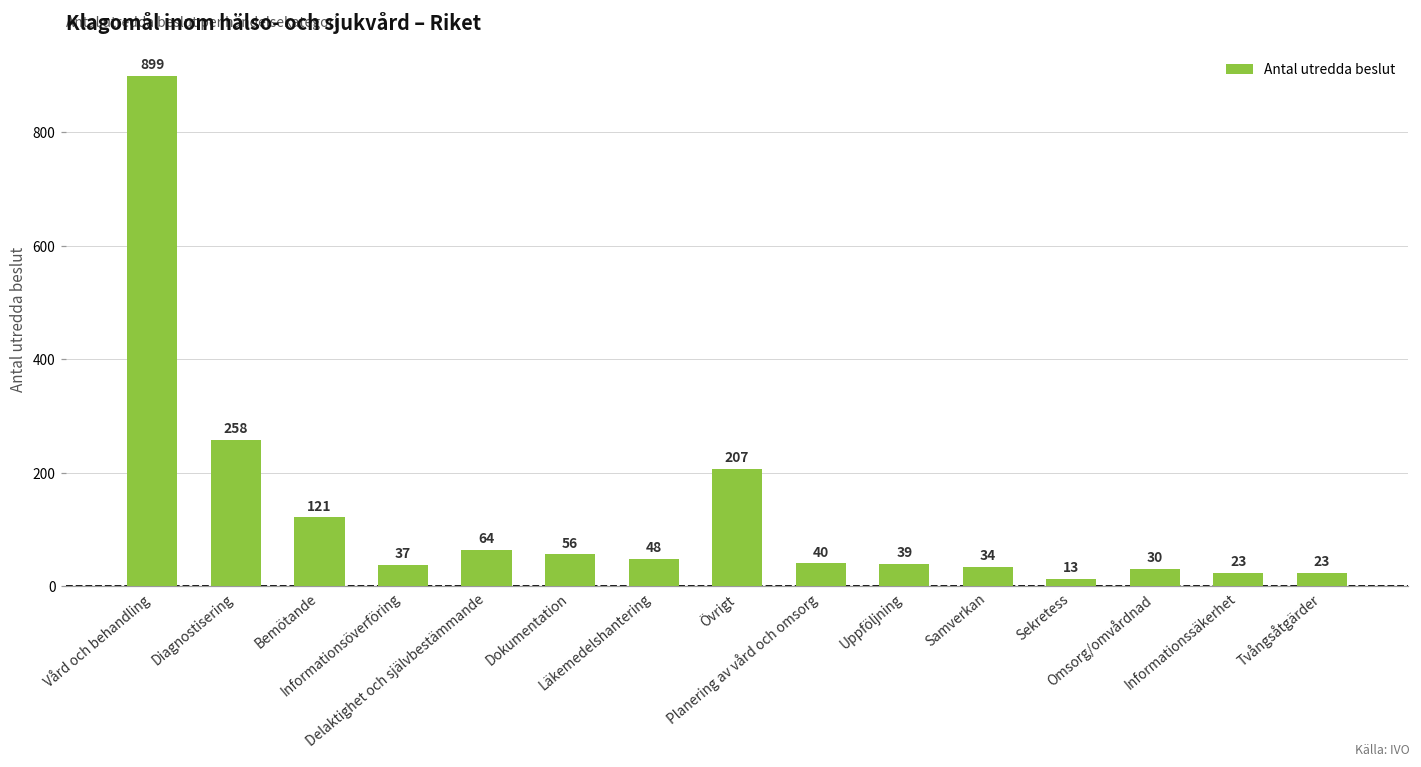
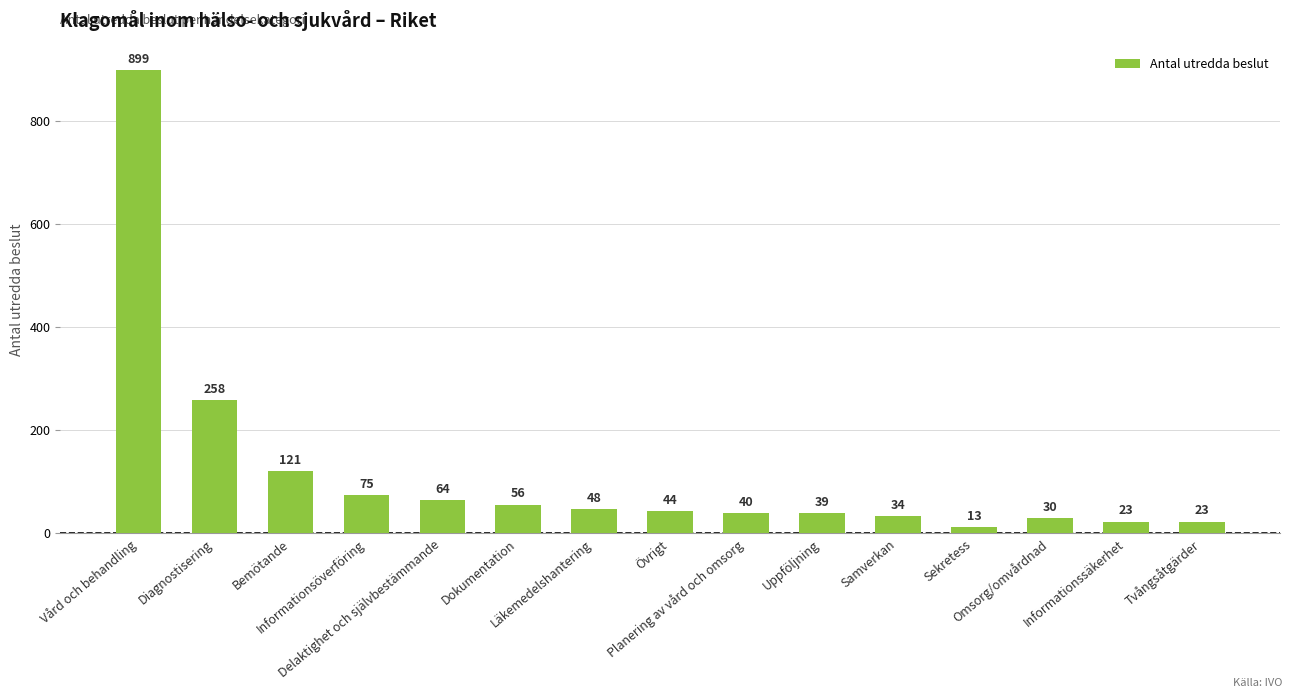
  {
    "Vård och behandling": 899,
    "Diagnostisering": 258,
    "Bemötande": 121,
-   "Informationsöverföring": 37,
+   "Informationsöverföring": 75,
    "Delaktighet och självbestämmande": 64,
    "Dokumentation": 56,
    "Läkemedelshantering": 48,
-   "Övrigt": 207,
+   "Övrigt": 44,
    "Planering av vård och omsorg": 40,
    "Uppföljning": 39,
    "Samverkan": 34,
    "Sekretess": 13,
    "Omsorg/omvårdnad": 30,
    "Informationssäkerhet": 23,
    "Tvångsåtgärder": 23
  }
